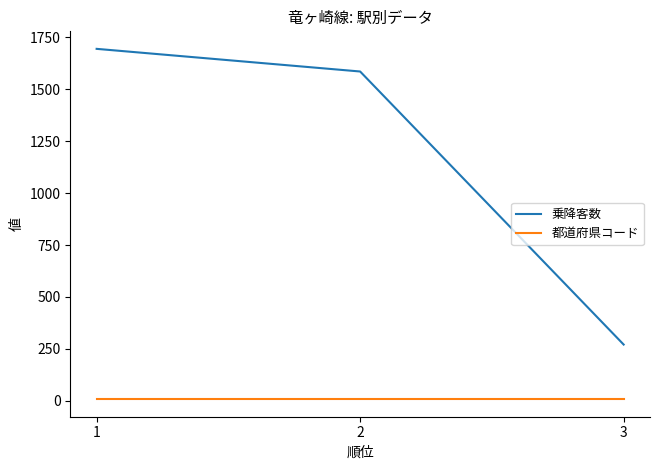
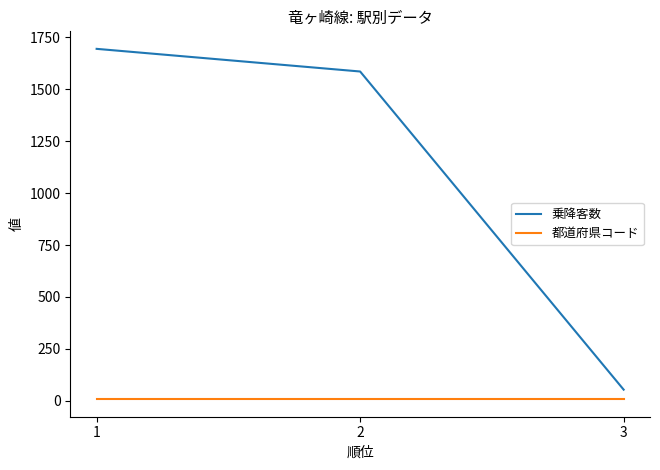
  {
    "乗降客数": {
      "1": 1690,
      "2": 1590,
-     "3": 270
+     "3": 50
    },
    "都道府県コード": {
      "1": 10,
      "2": 10,
      "3": 10
    }
  }
